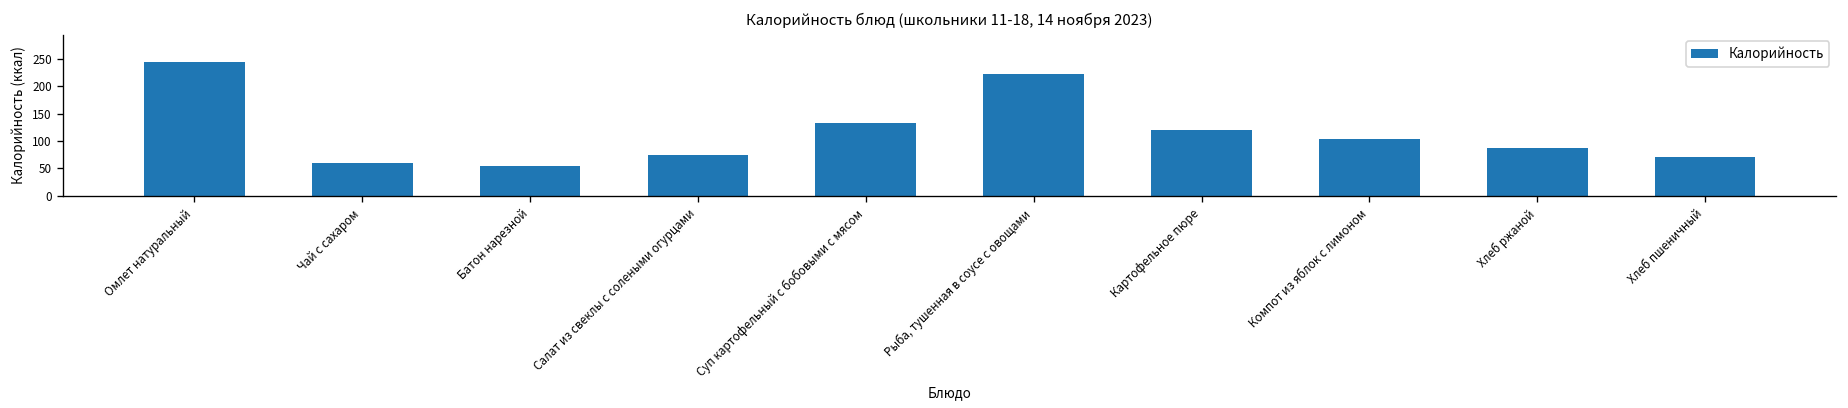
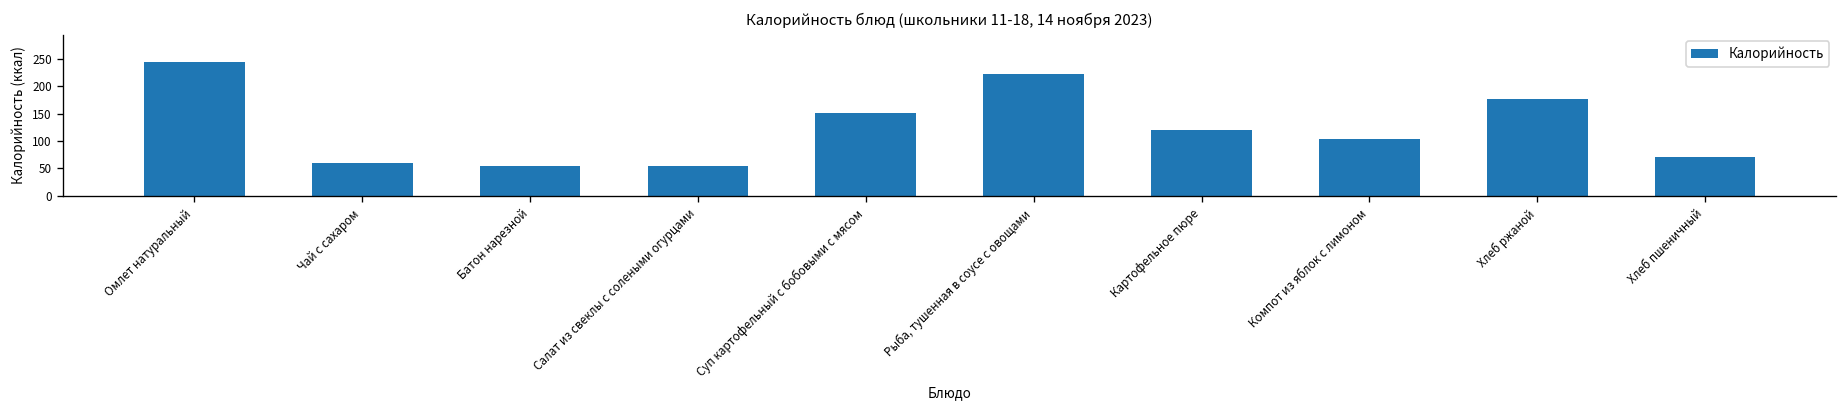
  {
    "Омлет натуральный": 240,
    "Чай с сахаром": 60,
    "Батон нарезной": 50,
-   "Салат из свеклы с солеными огурцами": 70,
-   "Суп картофельный с бобовыми с мясом": 130,
+   "Салат из свеклы с солеными огурцами": 50,
+   "Суп картофельный с бобовыми с мясом": 150,
    "Рыба, тушенная в соусе с овощами": 220,
    "Картофельное пюре": 120,
    "Компот из яблок с лимоном": 100,
-   "Хлеб ржаной": 90,
+   "Хлеб ржаной": 180,
    "Хлеб пшеничный": 70
  }
